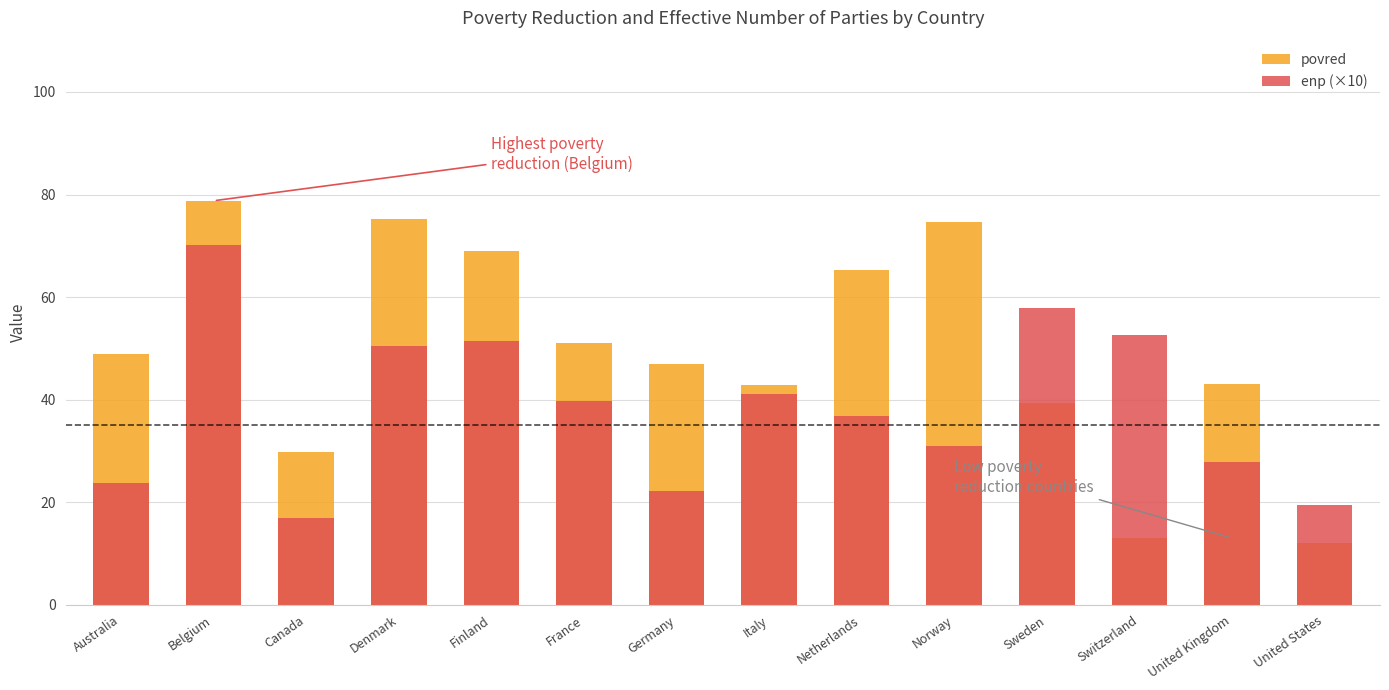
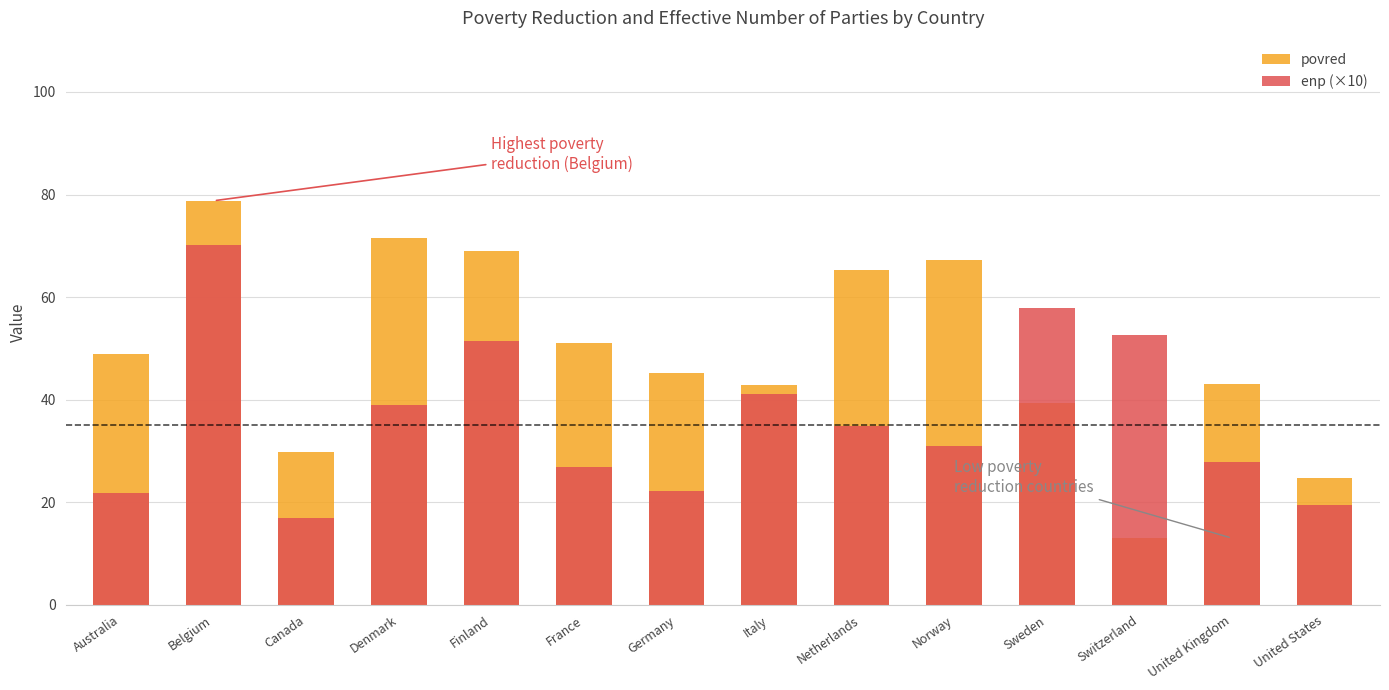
  {
    "povred": {
      "Australia": 49,
      "Belgium": 79,
      "Canada": 30,
-     "Denmark": 75,
+     "Denmark": 72,
      "Finland": 69,
      "France": 51,
-     "Germany": 47,
+     "Germany": 45,
      "Italy": 43,
      "Netherlands": 65,
-     "Norway": 75,
+     "Norway": 67,
      "United Kingdom": 43,
-     "United States": 12
+     "United States": 25
    },
    "enp (×10)": {
-     "Australia": 24,
-     "Denmark": 50,
-     "France": 40,
-     "Netherlands": 37,
+     "Australia": 22,
+     "Denmark": 39,
+     "France": 27,
+     "Netherlands": 35,
      "Sweden": 58,
      "Switzerland": 53
    }
  }
